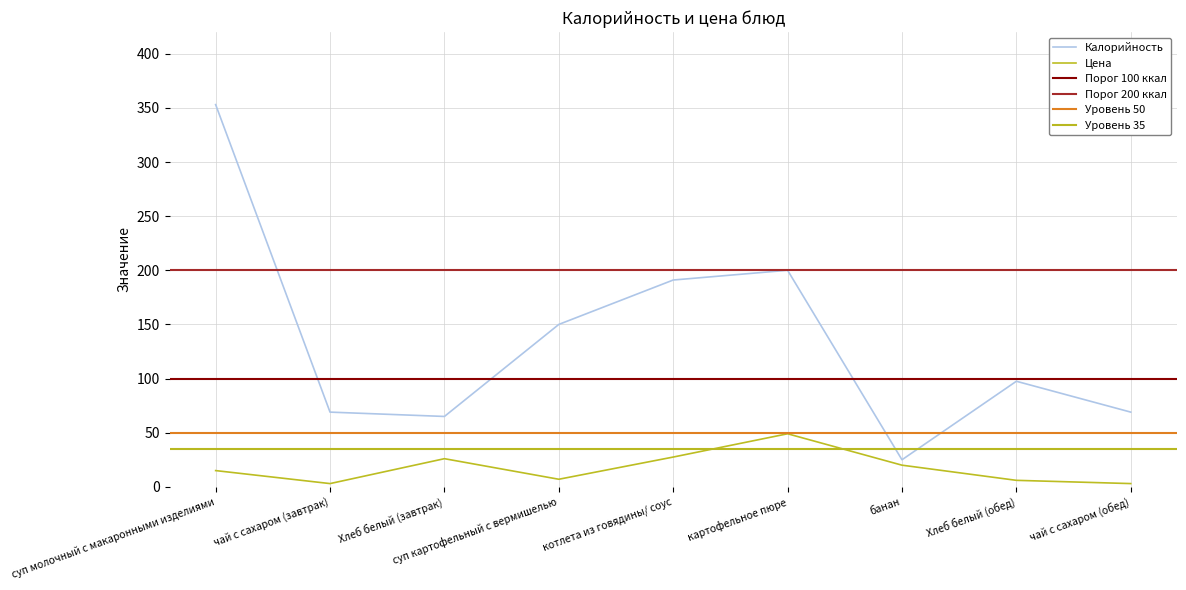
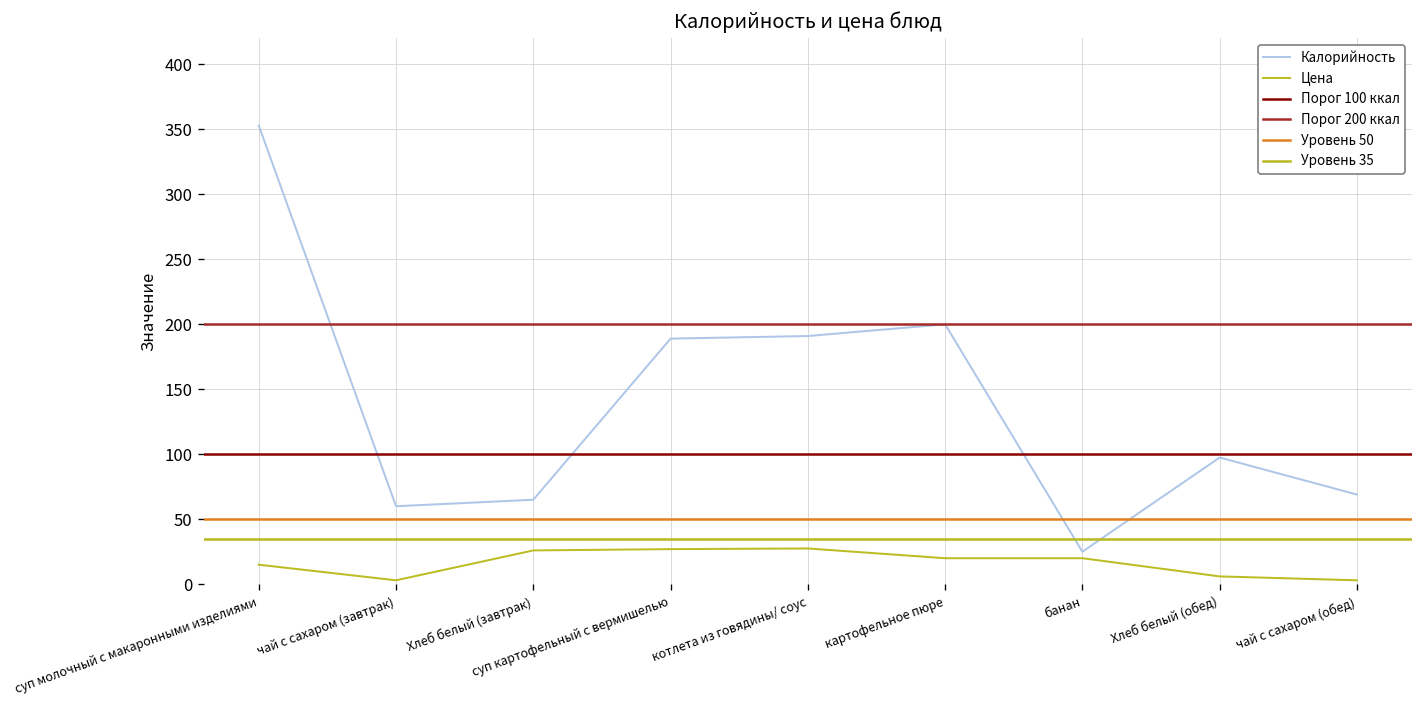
  {
    "Калорийность": {
      "суп молочный с макаронными изделиями": 353,
-     "чай с сахаром (завтрак)": 69,
+     "чай с сахаром (завтрак)": 60,
      "Хлеб белый (завтрак)": 65,
-     "суп картофельный с вермишелью": 150,
+     "суп картофельный с вермишелью": 189,
      "котлета из говядины/ соус": 191,
      "картофельное пюре": 200,
      "банан": 25,
      "Хлеб белый (обед)": 98,
      "чай с сахаром (обед)": 69
    },
    "Цена": {
      "суп молочный с макаронными изделиями": 15,
      "чай с сахаром (завтрак)": 3,
      "Хлеб белый (завтрак)": 26,
-     "суп картофельный с вермишелью": 7,
+     "суп картофельный с вермишелью": 27,
      "котлета из говядины/ соус": 28,
-     "картофельное пюре": 49,
+     "картофельное пюре": 20,
      "банан": 20,
      "Хлеб белый (обед)": 6,
      "чай с сахаром (обед)": 3
    }
  }
